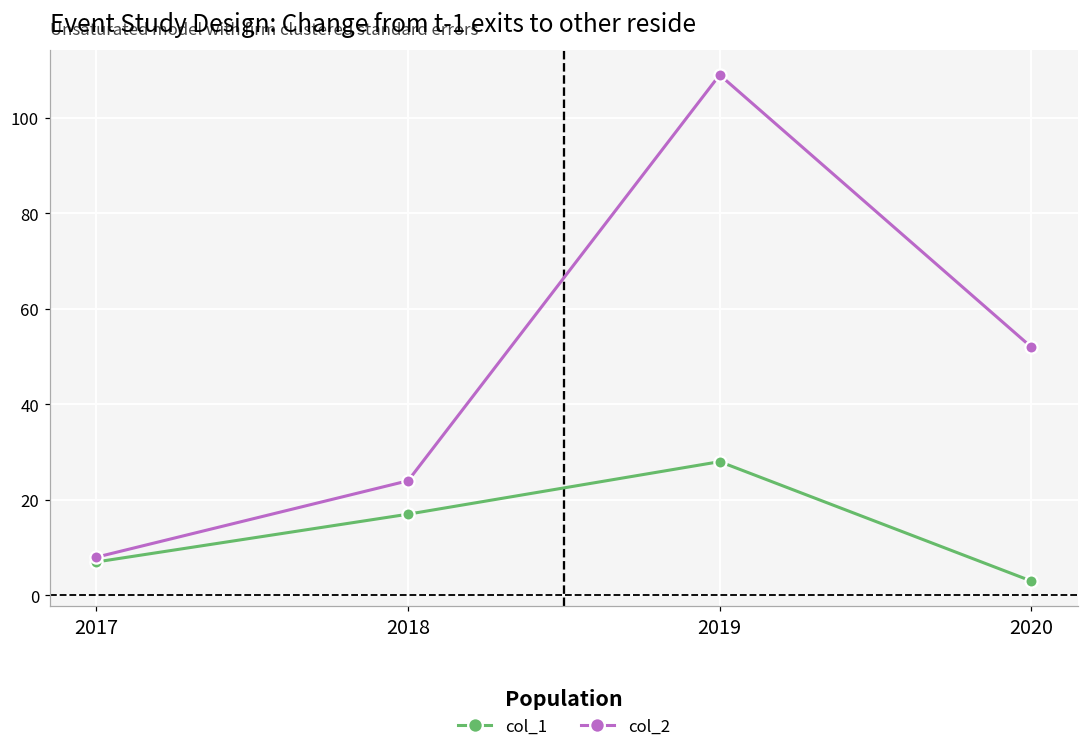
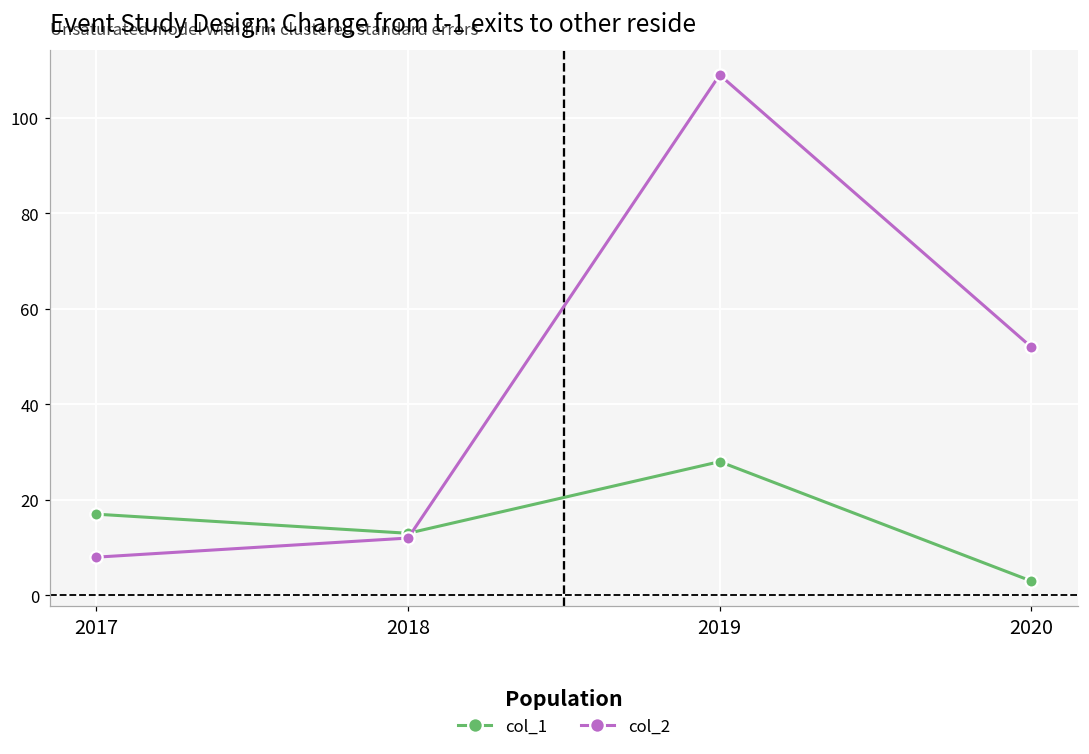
  {
    "col_1": {
-     "2017": 7,
-     "2018": 17,
+     "2017": 17,
+     "2018": 13,
      "2019": 28,
      "2020": 3
    },
    "col_2": {
      "2017": 8,
-     "2018": 24,
+     "2018": 12,
      "2019": 109,
      "2020": 52
    }
  }
